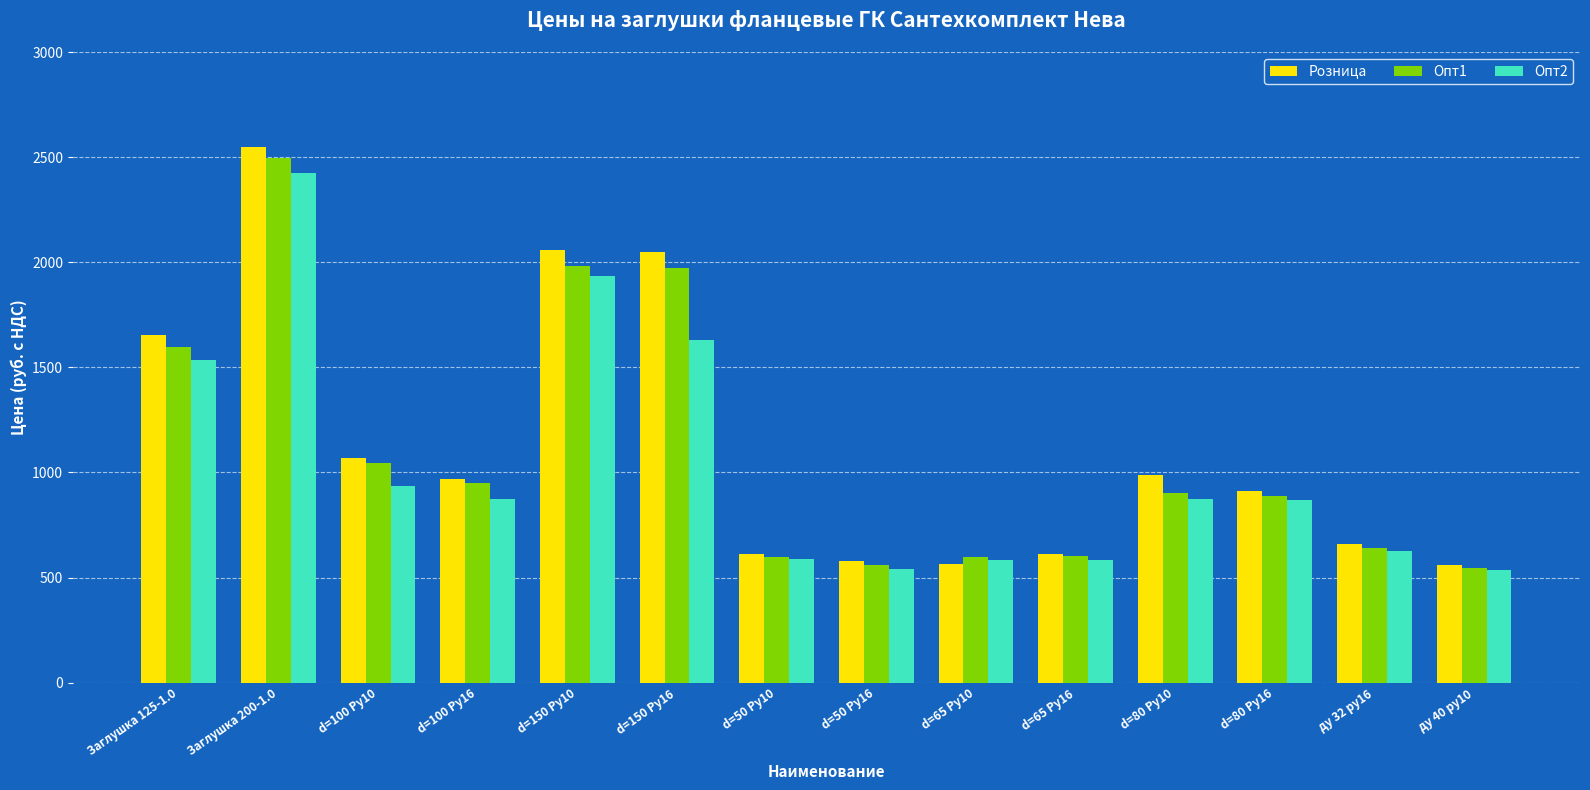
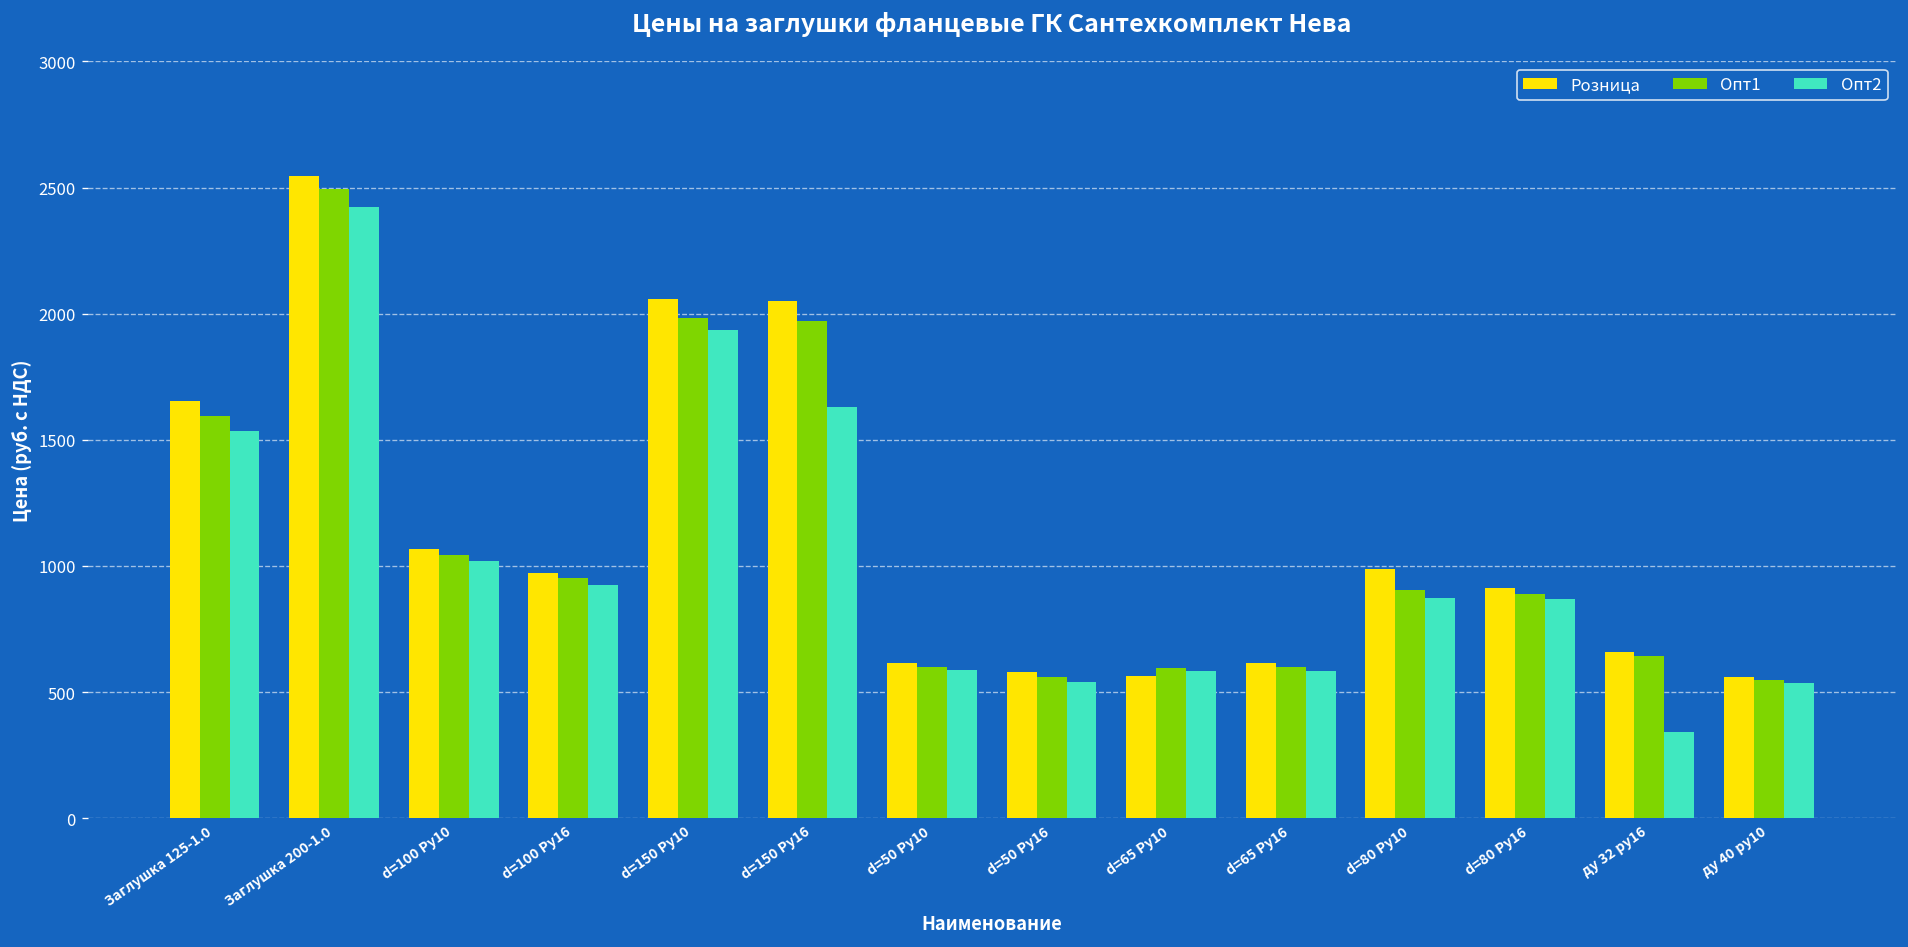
  {
    "Розница": {
      "Заглушка 125-1.0": 1650,
      "Заглушка 200-1.0": 2550,
      "d=100 Ру10": 1070,
      "d=100 Ру16": 970,
      "d=150 Ру10": 2060,
      "d=150 Ру16": 2050,
      "d=50 Ру10": 610,
      "d=50 Ру16": 580,
      "d=65 Ру10": 560,
      "d=65 Ру16": 610,
      "d=80 Ру10": 990,
      "d=80 Ру16": 910,
      "ду 32 ру16": 660,
      "ду 40 ру10": 560
    },
    "Опт1": {
      "Заглушка 125-1.0": 1600,
      "Заглушка 200-1.0": 2490,
      "d=100 Ру10": 1040,
      "d=100 Ру16": 950,
      "d=150 Ру10": 1980,
      "d=150 Ру16": 1970,
      "d=50 Ру10": 600,
      "d=50 Ру16": 560,
      "d=65 Ру10": 600,
      "d=65 Ру16": 600,
      "d=80 Ру10": 900,
      "d=80 Ру16": 890,
      "ду 32 ру16": 640,
      "ду 40 ру10": 550
    },
    "Опт2": {
      "Заглушка 125-1.0": 1540,
      "Заглушка 200-1.0": 2420,
-     "d=100 Ру10": 940,
-     "d=100 Ру16": 880,
+     "d=100 Ру10": 1020,
+     "d=100 Ру16": 930,
      "d=150 Ру10": 1930,
      "d=150 Ру16": 1630,
      "d=50 Ру10": 590,
      "d=50 Ру16": 540,
      "d=65 Ру10": 580,
      "d=65 Ру16": 580,
      "d=80 Ру10": 870,
      "d=80 Ру16": 870,
-     "ду 32 ру16": 630,
+     "ду 32 ру16": 340,
      "ду 40 ру10": 540
    }
  }
